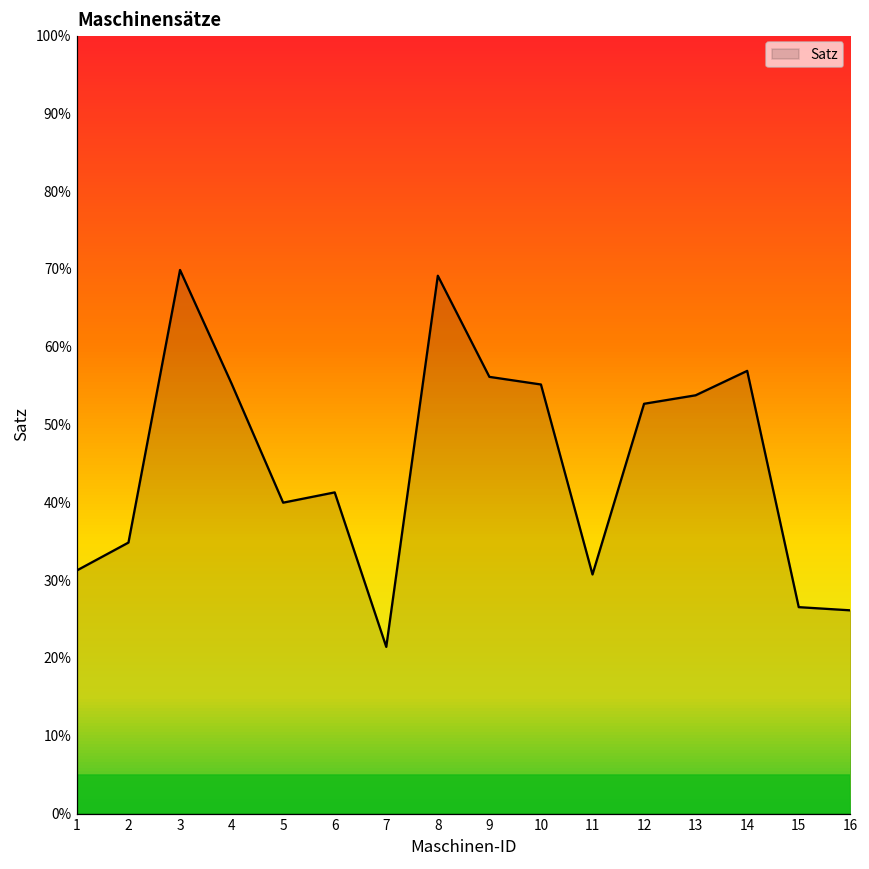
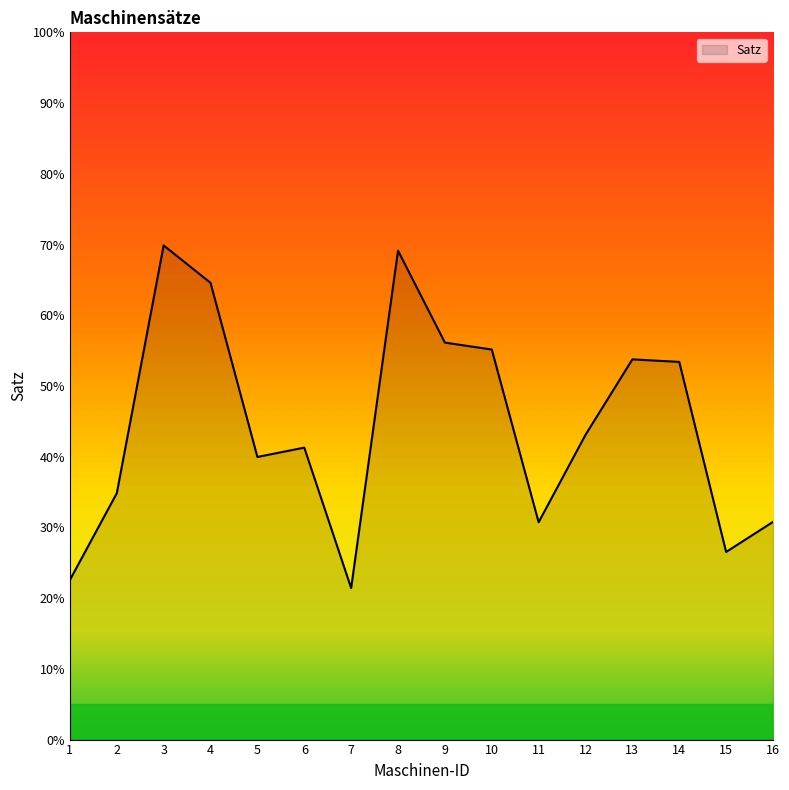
  {
-   "1": "31%",
+   "1": "23%",
    "2": "35%",
    "3": "70%",
-   "4": "55%",
+   "4": "65%",
    "5": "40%",
    "6": "41%",
    "7": "21%",
    "8": "69%",
    "9": "56%",
    "10": "55%",
    "11": "31%",
-   "12": "53%",
+   "12": "43%",
    "13": "54%",
-   "14": "57%",
+   "14": "53%",
    "15": "27%",
-   "16": "26%"
+   "16": "31%"
  }
